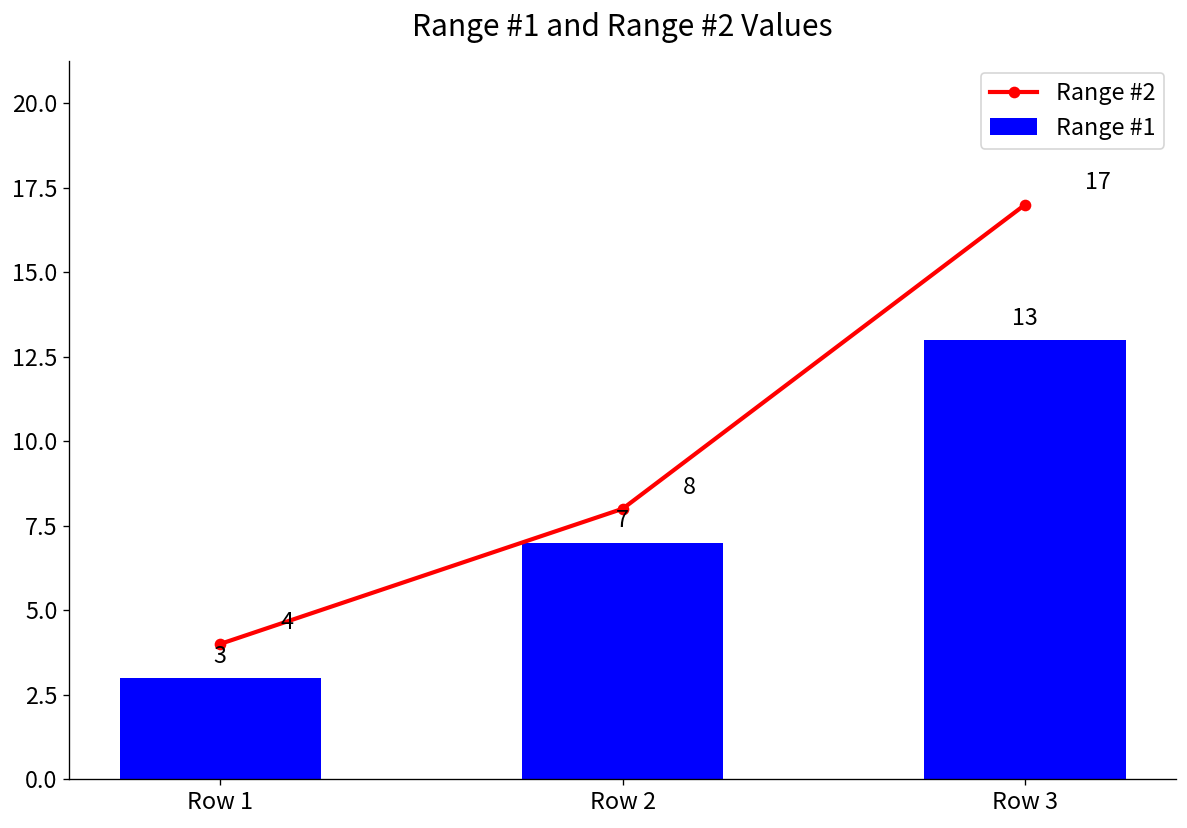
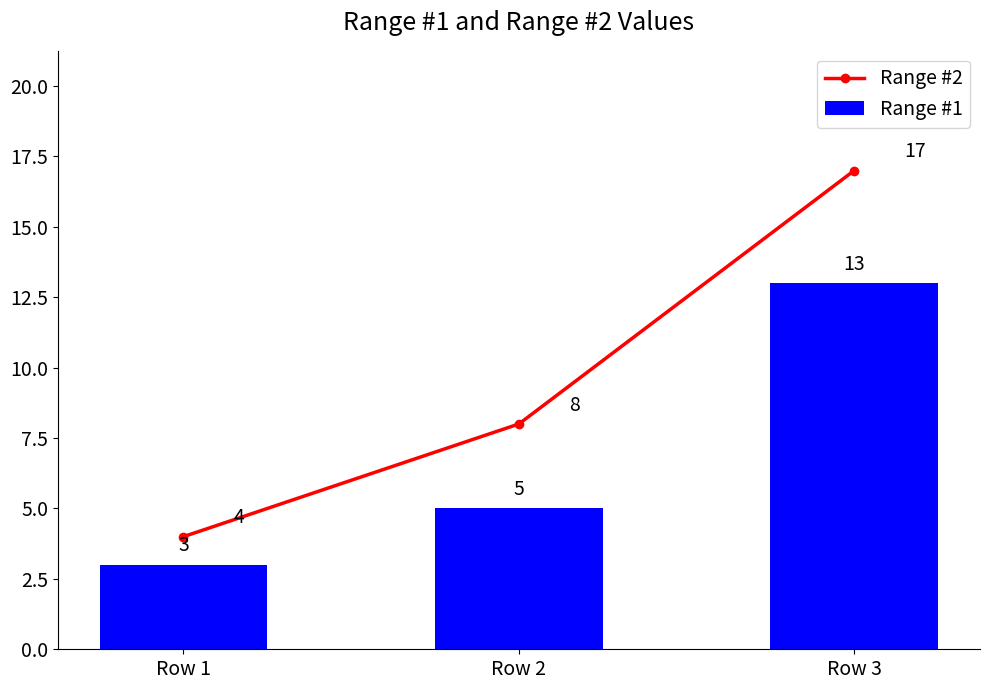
  {
    "Range #1": {
-     "Row 2": 7,
+     "Row 2": 5,
      "Row 3": 13
    },
    "Range #2": {
      "Row 2": 8.0,
      "Row 3": 17.0
    }
  }
